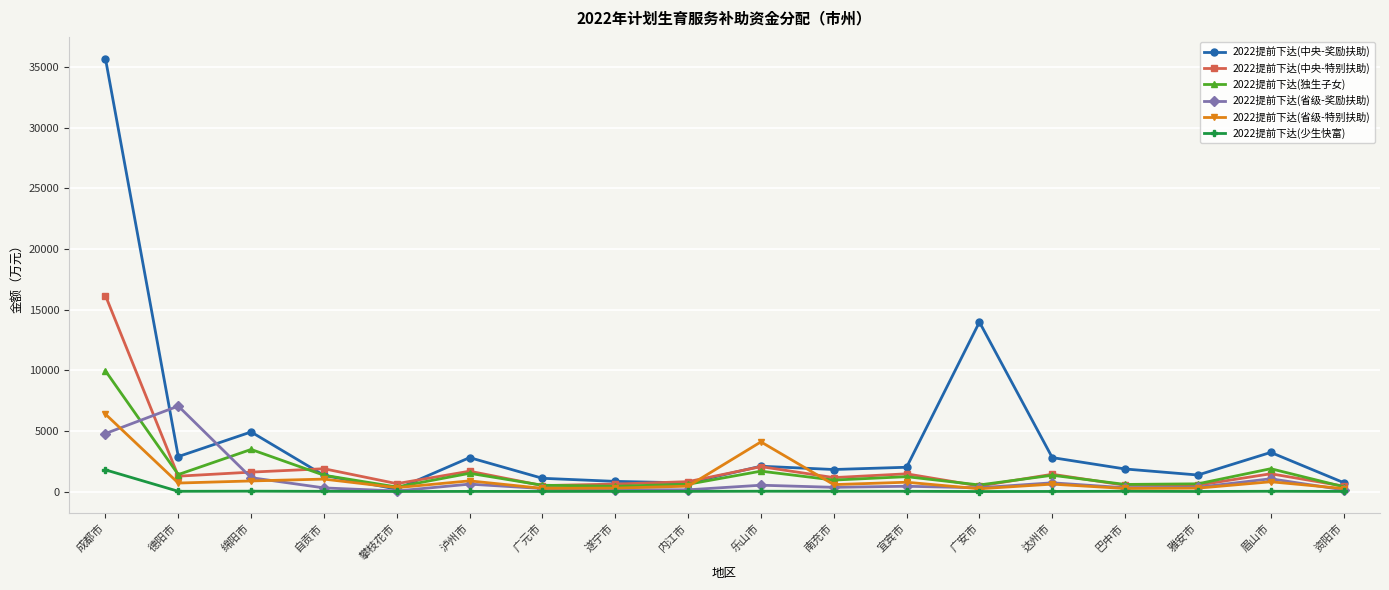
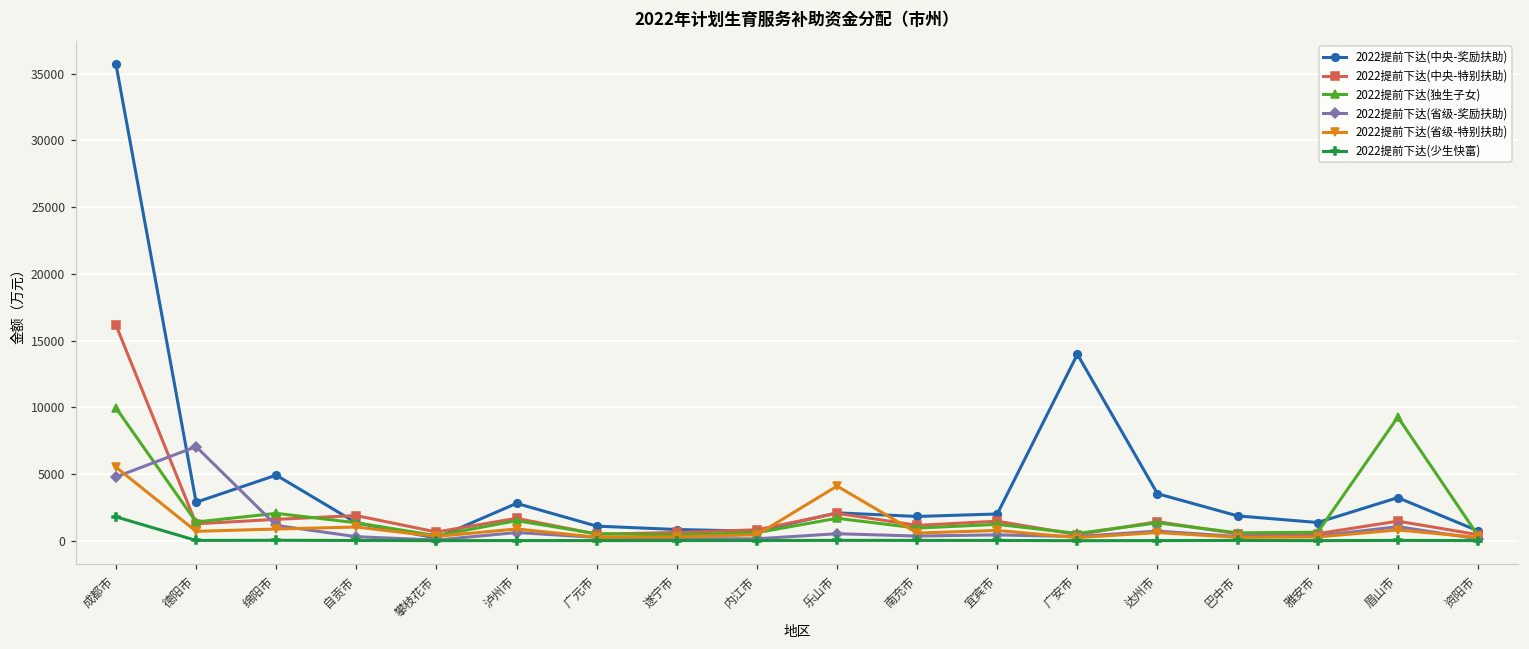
  {
    "2022提前下达(中央-奖励扶助)": {
      "成都市": 35700,
      "德阳市": 2900,
      "绵阳市": 4900,
      "泸州市": 2800,
      "广元市": 1100,
      "遂宁市": 800,
      "南充市": 1800,
      "宜宾市": 2000,
      "广安市": 14000,
-     "达州市": 2800,
+     "达州市": 3500,
      "巴中市": 1900,
      "雅安市": 1400,
      "眉山市": 3200,
      "资阳市": 700
    },
    "2022提前下达(中央-特别扶助)": {
      "成都市": 16200,
      "绵阳市": 1600,
      "自贡市": 1900,
      "攀枝花市": 700,
      "宜宾市": 1500,
      "眉山市": 1500
    },
    "2022提前下达(独生子女)": {
      "成都市": 9900,
-     "绵阳市": 3500,
+     "绵阳市": 2100,
      "乐山市": 1700,
      "宜宾市": 1200,
-     "眉山市": 1900
+     "眉山市": 9300
    },
    "2022提前下达(省级-奖励扶助)": {
      "成都市": 4800,
      "德阳市": 7000,
      "绵阳市": 1100,
      "自贡市": 300,
      "泸州市": 600,
      "乐山市": 500,
      "南充市": 300,
      "宜宾市": 400,
      "眉山市": 1100
    },
    "2022提前下达(省级-特别扶助)": {
-     "成都市": 6400,
+     "成都市": 5500,
      "德阳市": 700,
      "绵阳市": 900,
      "自贡市": 1000,
      "泸州市": 900,
      "乐山市": 4100,
      "南充市": 600,
      "宜宾市": 800,
      "眉山市": 800
    },
    "2022提前下达(少生快富)": {
      "成都市": 1800,
      "德阳市": 0,
      "绵阳市": 0,
      "自贡市": 0,
      "泸州市": 0,
      "广元市": 0,
      "乐山市": 0,
      "南充市": 0,
      "宜宾市": 0,
      "广安市": 0,
      "达州市": 0,
      "巴中市": 0,
      "雅安市": 0,
      "眉山市": 0
    }
  }
